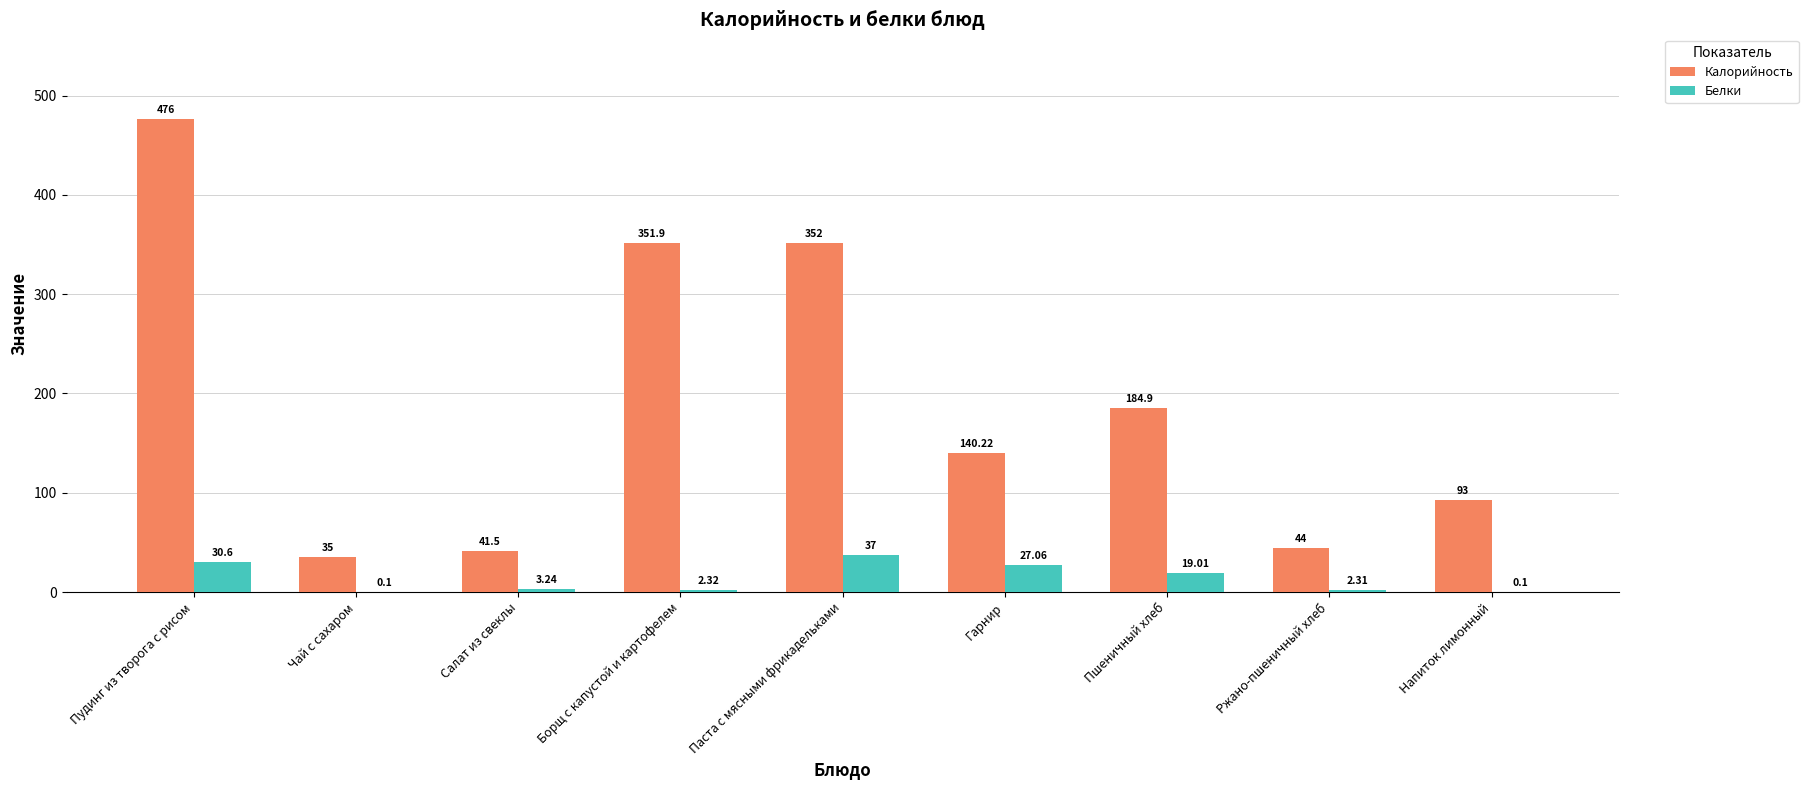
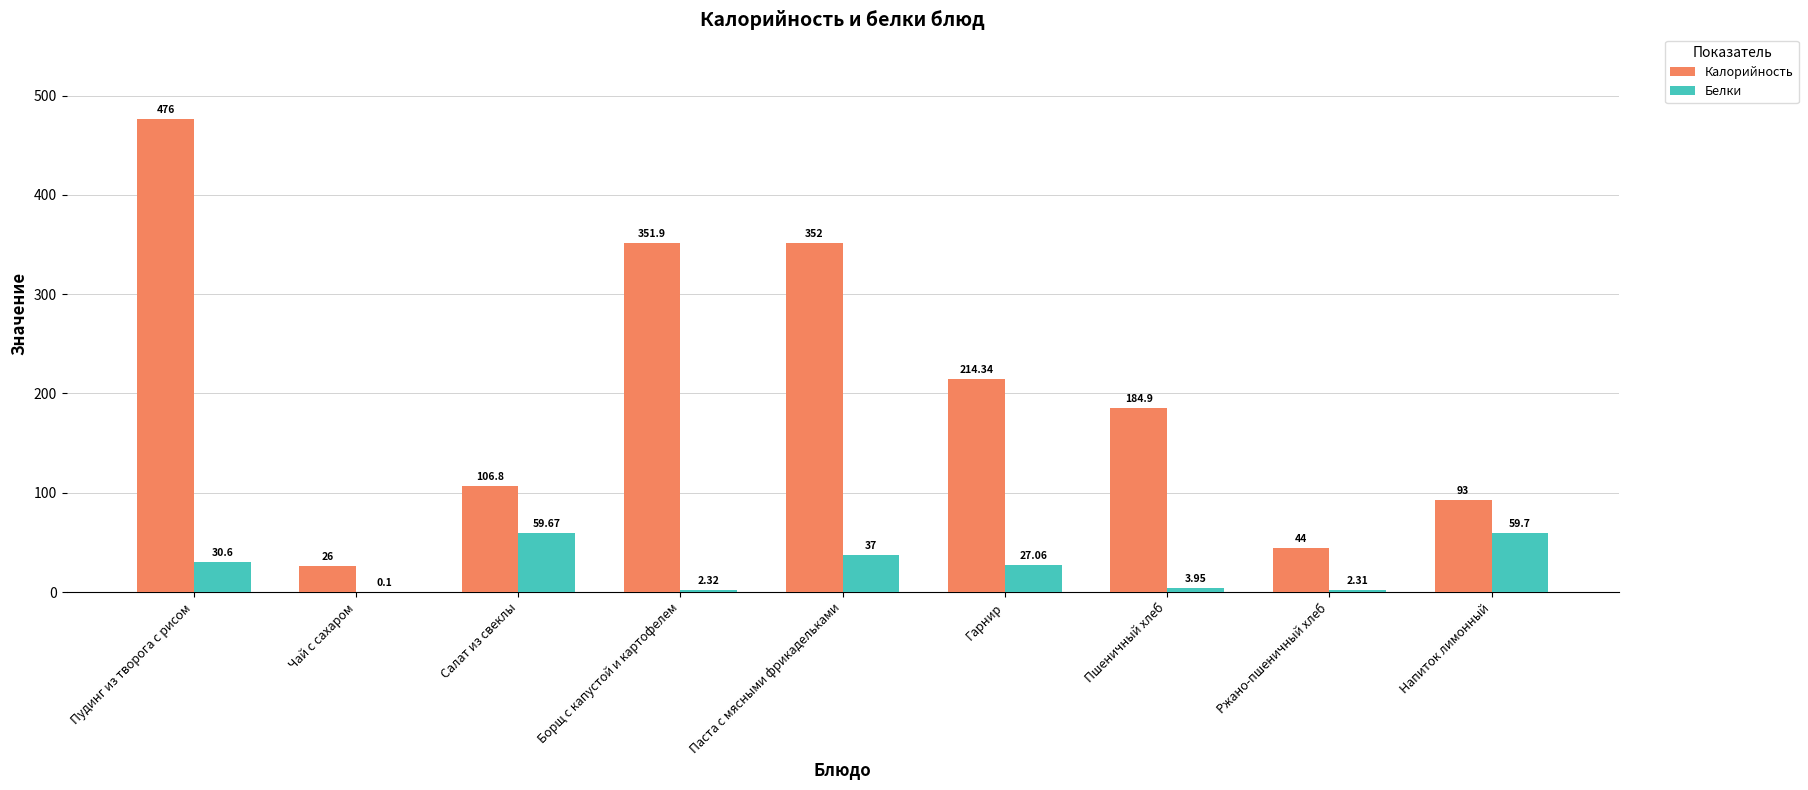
  {
    "Калорийность": {
      "Пудинг из творога с рисом": 476,
-     "Чай с сахаром": 35,
-     "Салат из свеклы": 41.5,
+     "Чай с сахаром": 26,
+     "Салат из свеклы": 106.8,
      "Борщ с капустой и картофелем": 351.9,
      "Паста с мясными фрикадельками": 352,
-     "Гарнир": 140.22,
+     "Гарнир": 214.34,
      "Пшеничный хлеб": 184.9,
      "Ржано-пшеничный хлеб": 44,
      "Напиток лимонный": 93
    },
    "Белки": {
      "Пудинг из творога с рисом": 30.6,
      "Чай с сахаром": 0.1,
-     "Салат из свеклы": 3.24,
+     "Салат из свеклы": 59.67,
      "Борщ с капустой и картофелем": 2.32,
      "Паста с мясными фрикадельками": 37,
      "Гарнир": 27.06,
-     "Пшеничный хлеб": 19.01,
+     "Пшеничный хлеб": 3.95,
      "Ржано-пшеничный хлеб": 2.31,
-     "Напиток лимонный": 0.1
+     "Напиток лимонный": 59.7
    }
  }
